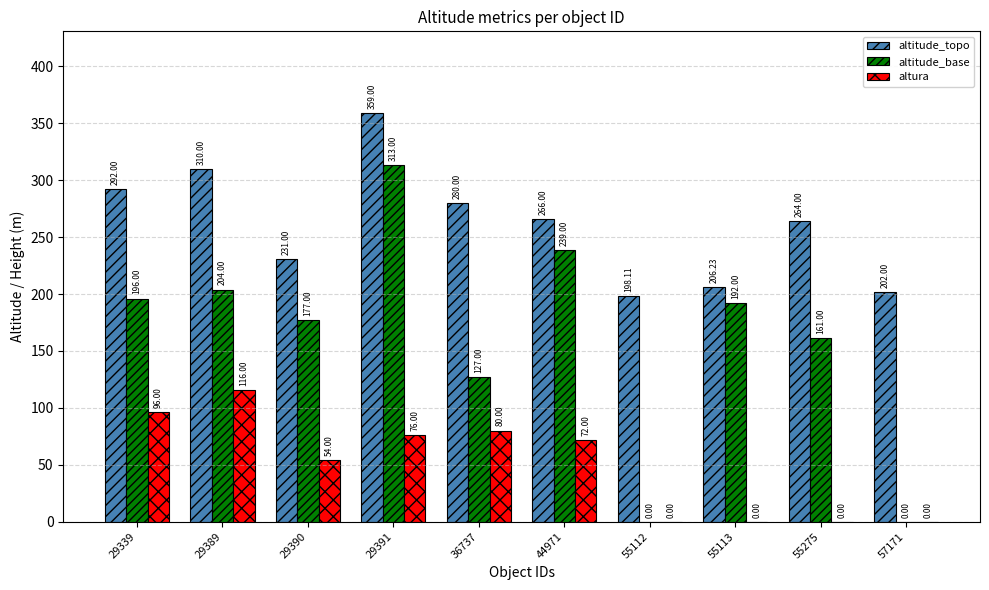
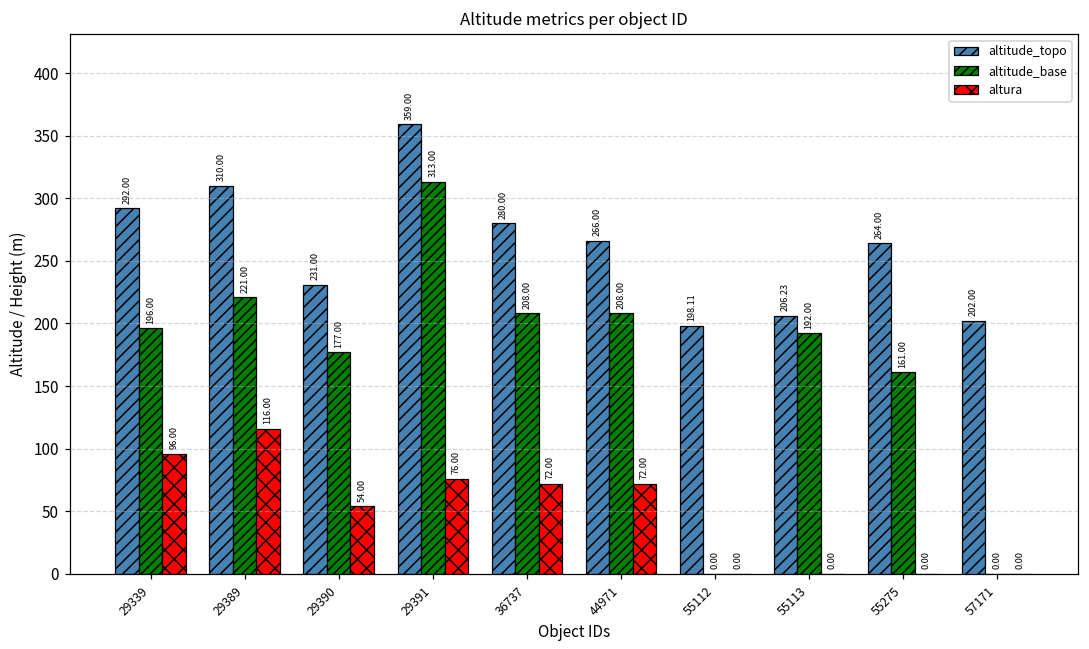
  {
    "altitude_topo": {
      "29339": 292.00,
      "29389": 310.00,
      "29390": 231.00,
      "29391": 359.00,
      "36737": 280.00,
      "44971": 266.00,
      "55112": 198.11,
      "55113": 206.23,
      "55275": 264.00,
      "57171": 202.00
    },
    "altitude_base": {
      "29339": 196.00,
-     "29389": 204.00,
+     "29389": 221.00,
      "29390": 177.00,
      "29391": 313.00,
-     "36737": 127.00,
-     "44971": 239.00,
+     "36737": 208.00,
+     "44971": 208.00,
      "55112": 0.00,
      "55113": 192.00,
      "55275": 161.00,
      "57171": 0.00
    },
    "altura": {
      "29339": 96.00,
      "29389": 116.00,
      "29390": 54.00,
      "29391": 76.00,
-     "36737": 80.00,
+     "36737": 72.00,
      "44971": 72.00,
      "55112": 0.00,
      "55113": 0.00,
      "55275": 0.00,
      "57171": 0.00
    }
  }
